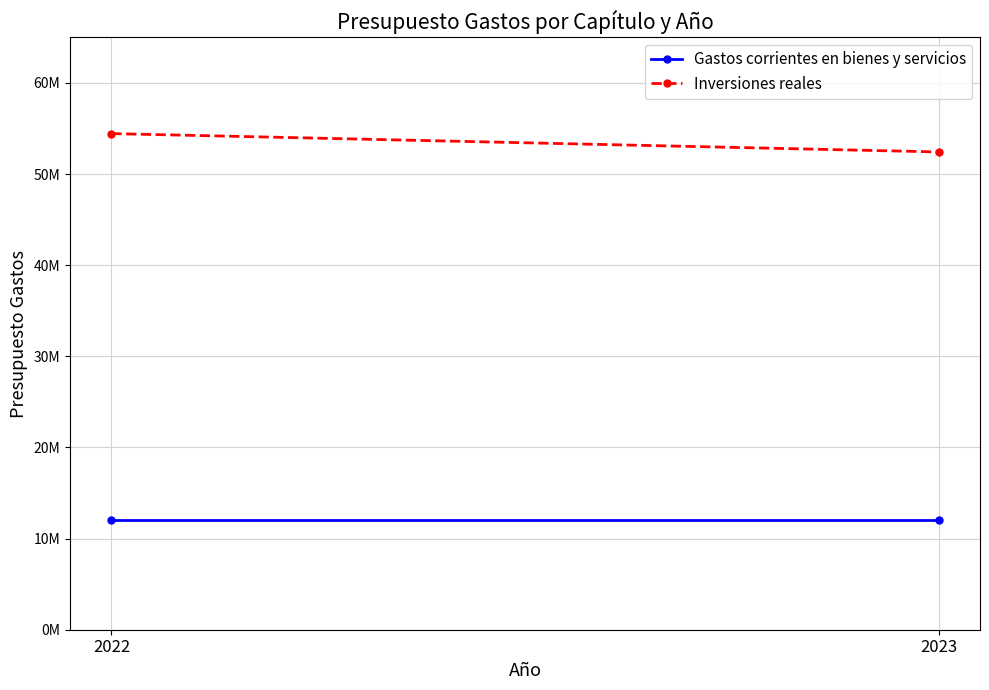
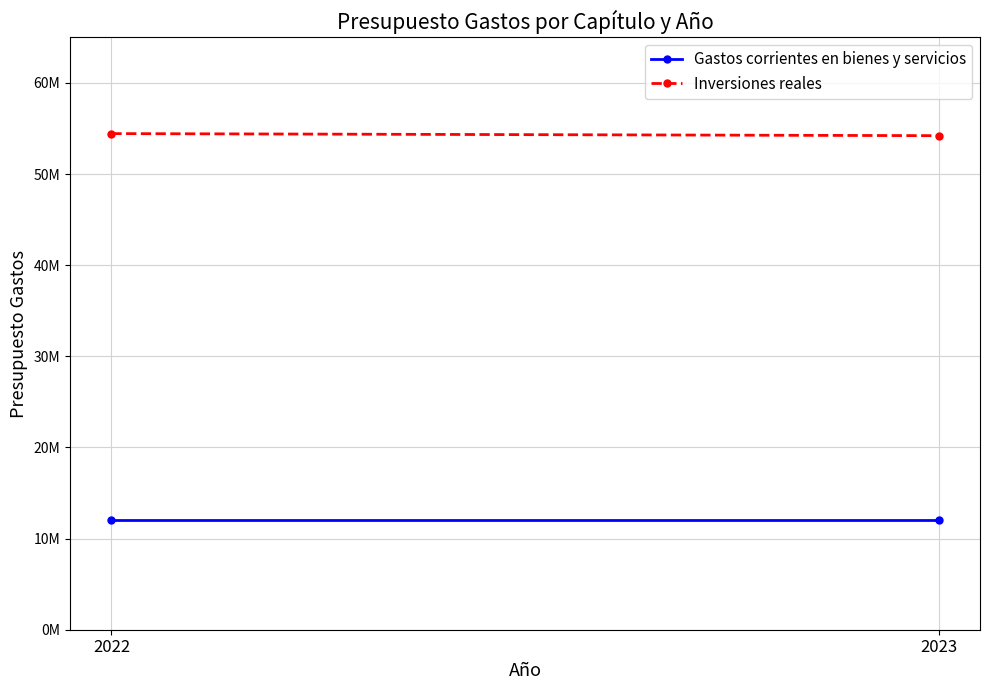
  {
    "Gastos corrientes en bienes y servicios": {
      "2022": 12000000,
      "2023": 12000000
    },
    "Inversiones reales": {
      "2022": 54000000,
-     "2023": 52000000
+     "2023": 54000000
    }
  }
